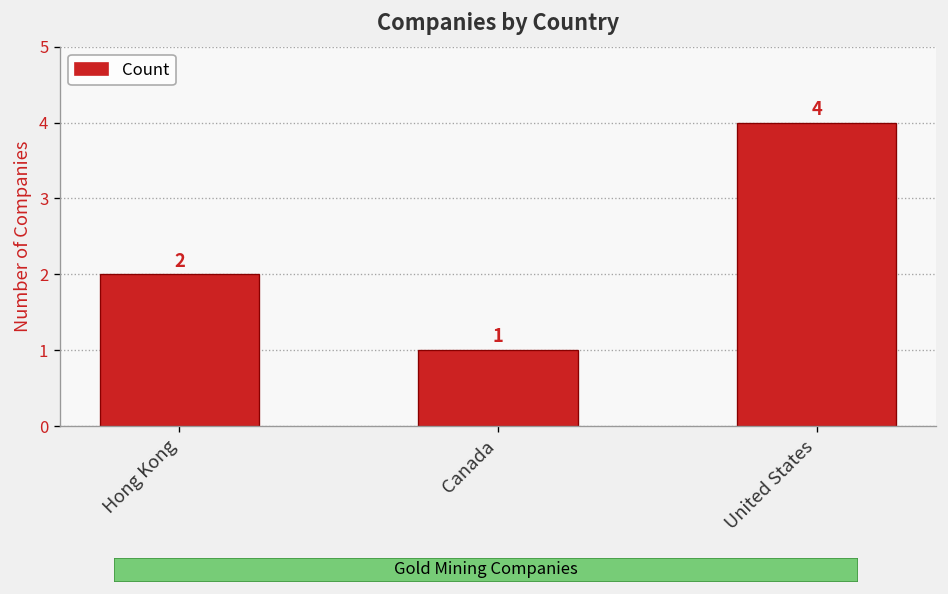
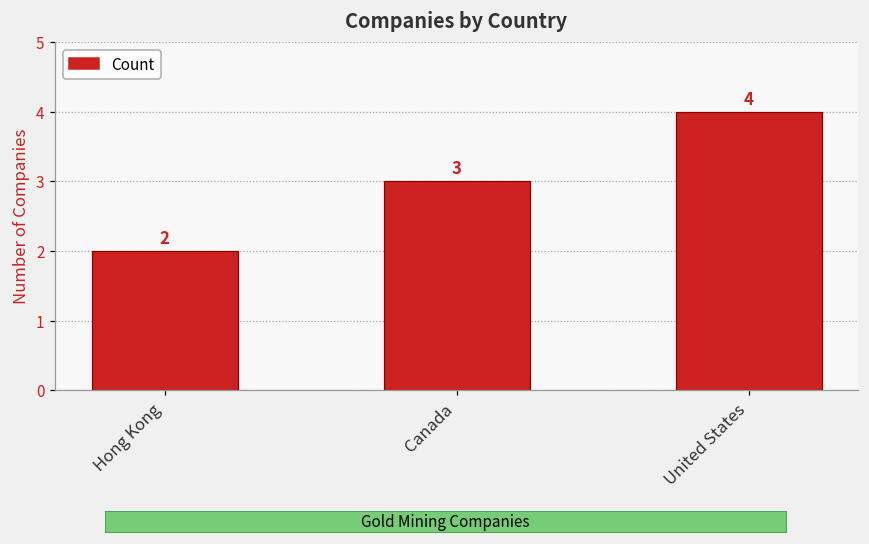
  {
    "Hong Kong": 2,
-   "Canada": 1,
+   "Canada": 3,
    "United States": 4
  }
